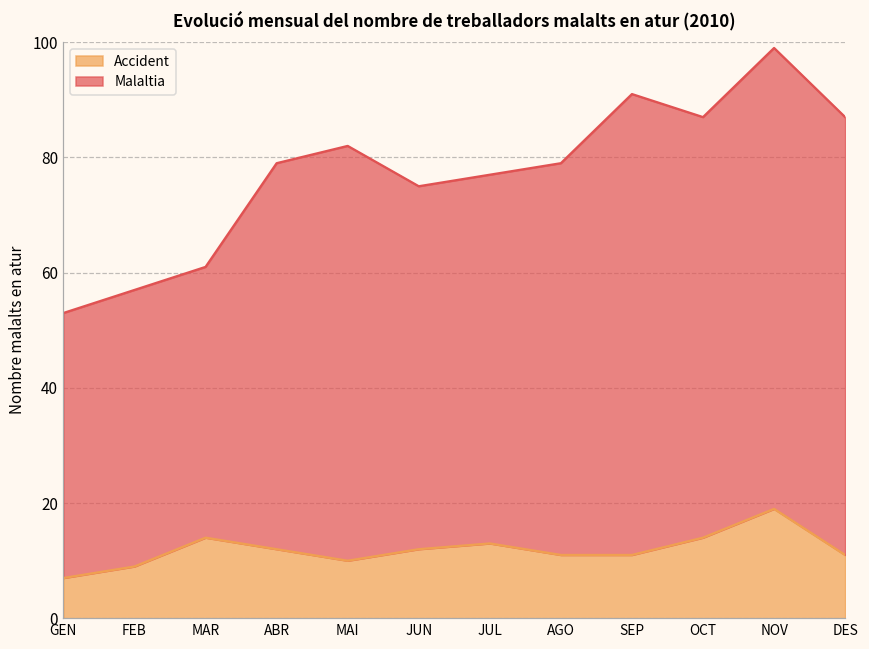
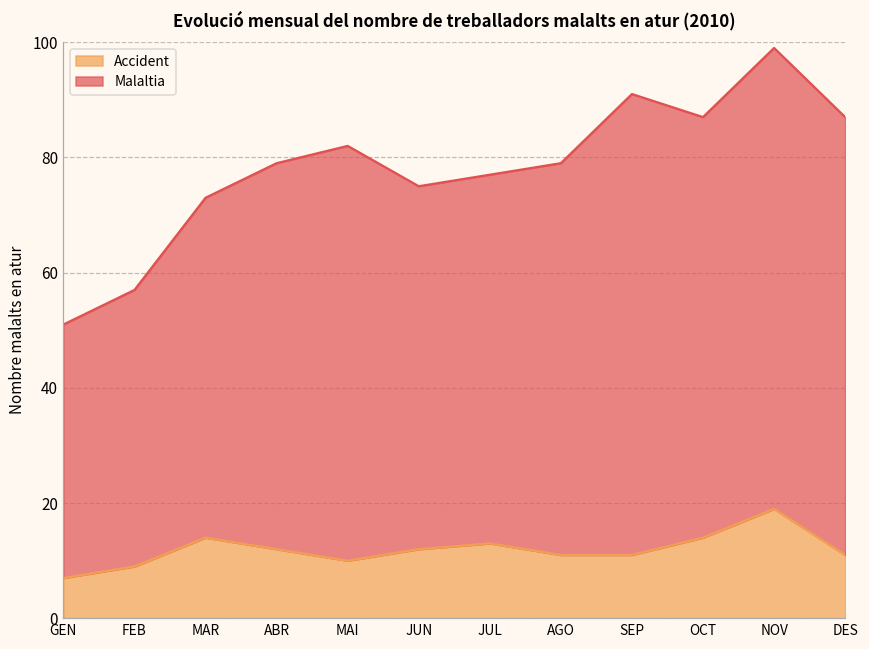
  {
    "Accident": {
      "GEN": 7,
      "FEB": 9,
      "MAR": 14,
      "ABR": 12,
      "MAI": 10,
      "JUN": 12,
      "JUL": 13,
      "AGO": 11,
      "SEP": 11,
      "OCT": 14,
      "NOV": 19,
      "DES": 11
    },
    "Malaltia": {
-     "GEN": 46,
+     "GEN": 44,
      "FEB": 48,
-     "MAR": 47,
+     "MAR": 59,
      "ABR": 67,
      "MAI": 72,
      "JUN": 63,
      "JUL": 64,
      "AGO": 68,
      "SEP": 80,
      "OCT": 73,
      "NOV": 80,
      "DES": 76
    }
  }
